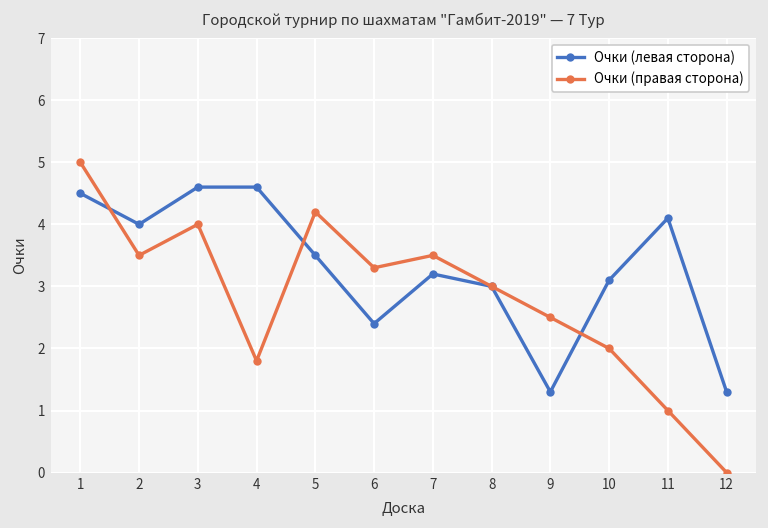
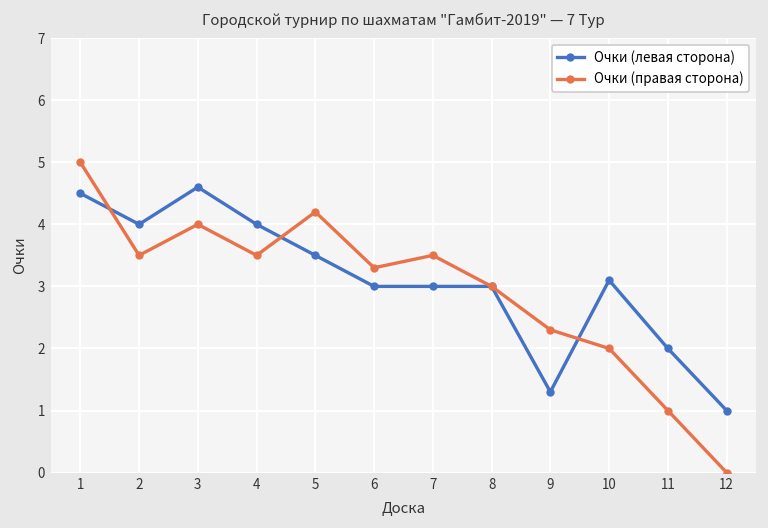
  {
    "Очки (левая сторона)": {
      "1": 4.5,
      "2": 4.0,
      "3": 4.6,
-     "4": 4.6,
+     "4": 4.0,
      "5": 3.5,
-     "6": 2.4,
-     "7": 3.2,
+     "6": 3.0,
+     "7": 3.0,
      "9": 1.3,
      "10": 3.1,
-     "11": 4.1,
-     "12": 1.3
+     "11": 2.0,
+     "12": 1.0
    },
    "Очки (правая сторона)": {
      "1": 5.0,
      "2": 3.5,
      "3": 4.0,
-     "4": 1.8,
+     "4": 3.5,
      "5": 4.2,
      "6": 3.3,
      "7": 3.5,
-     "9": 2.5,
+     "9": 2.3,
      "10": 2.0,
      "11": 1.0,
      "12": 0.0
    }
  }
